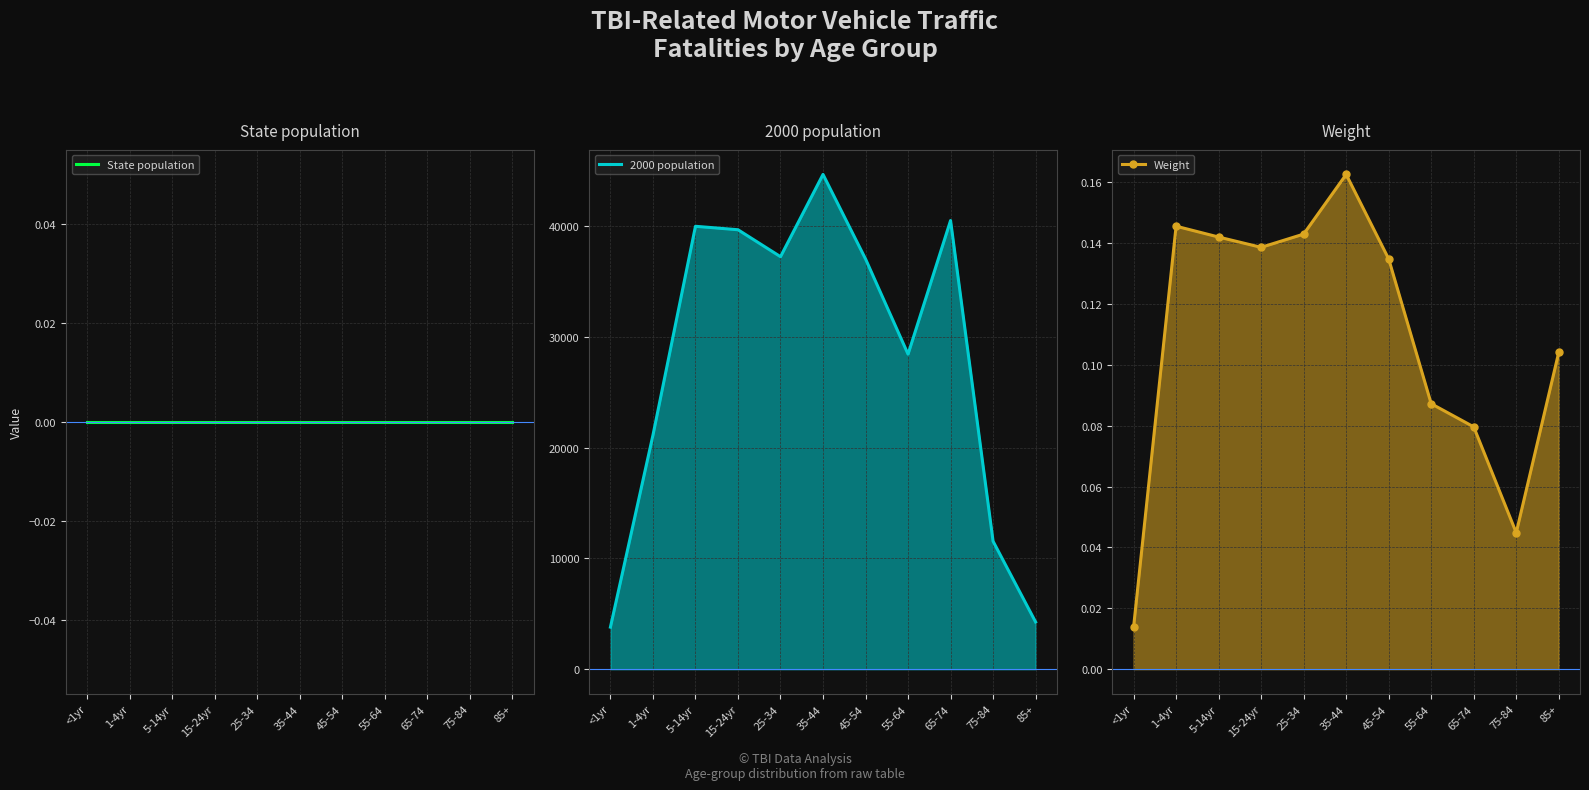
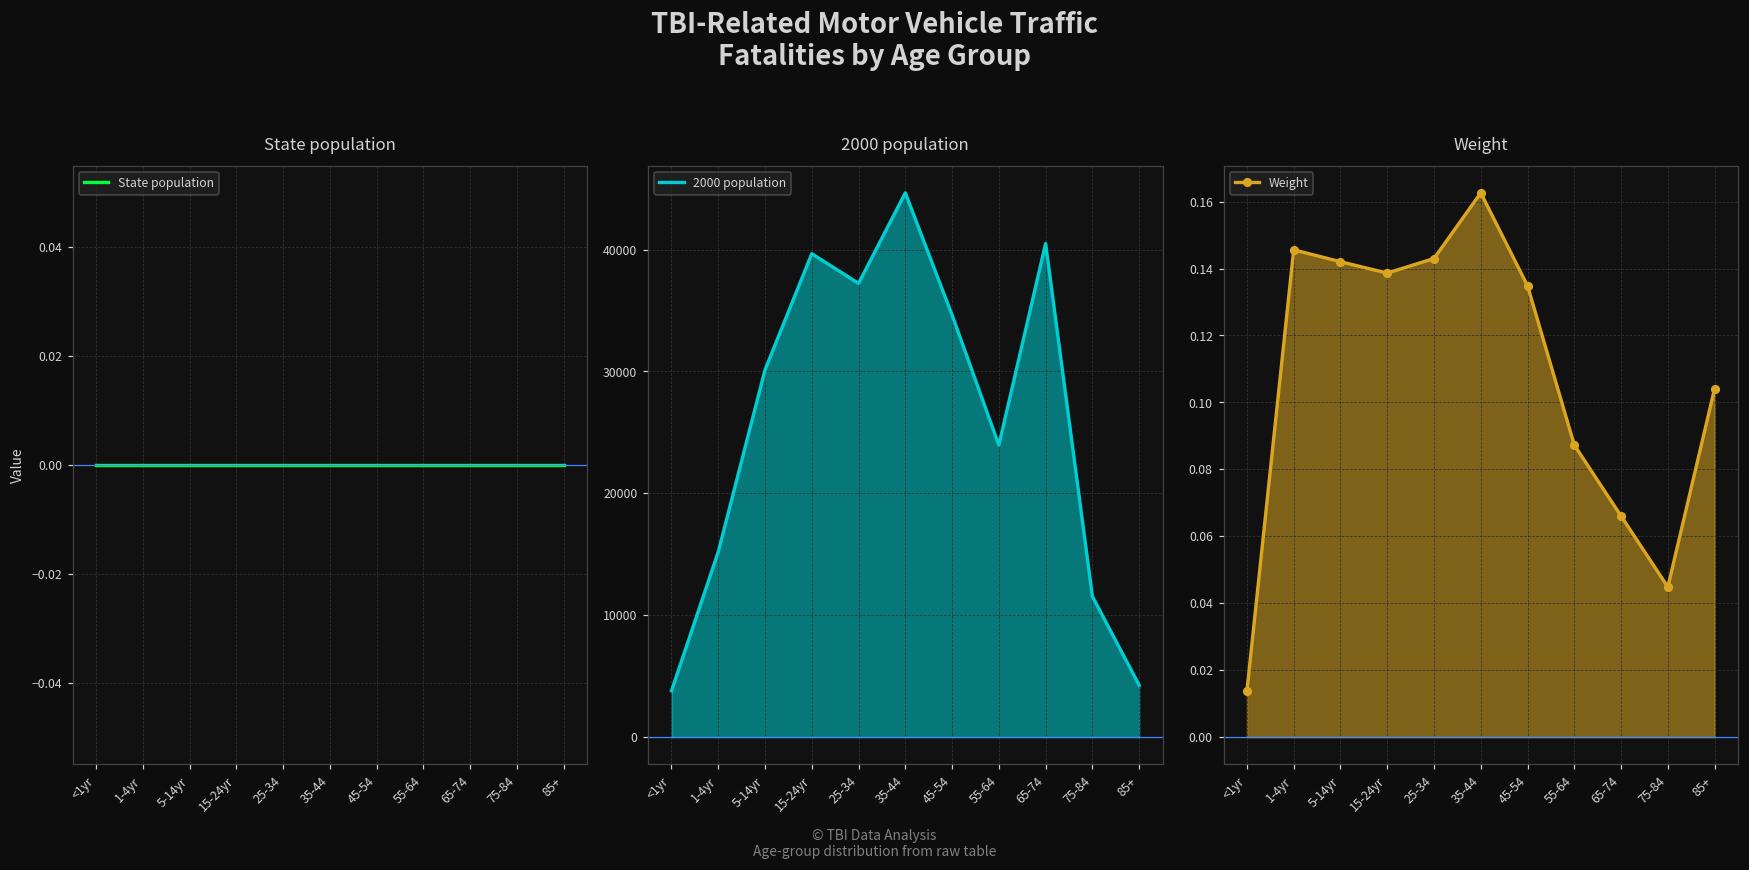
  {
    "State population": {
      "<1yr": 0.000,
      "1-4yr": 0.000,
      "5-14yr": 0.000,
      "15-24yr": 0.000,
      "25-34": 0.000,
      "35-44": 0.000,
      "45-54": 0.000,
      "55-64": 0.000,
      "65-74": 0.000,
      "75-84": 0.000,
      "85+": 0.000
    },
    "2000 population": {
      "<1yr": 3800,
-     "1-4yr": 21100,
-     "5-14yr": 40000,
+     "1-4yr": 15200,
+     "5-14yr": 30100,
      "15-24yr": 39700,
      "25-34": 37200,
      "35-44": 44700,
-     "45-54": 37000,
-     "55-64": 28400,
+     "45-54": 34600,
+     "55-64": 24000,
      "65-74": 40500,
      "75-84": 11500,
      "85+": 4300
    },
    "Weight": {
      "<1yr": 0.014,
      "1-4yr": 0.146,
      "5-14yr": 0.142,
      "15-24yr": 0.139,
      "25-34": 0.143,
      "35-44": 0.163,
      "45-54": 0.135,
      "55-64": 0.087,
-     "65-74": 0.080,
+     "65-74": 0.066,
      "75-84": 0.045,
      "85+": 0.104
    }
  }
